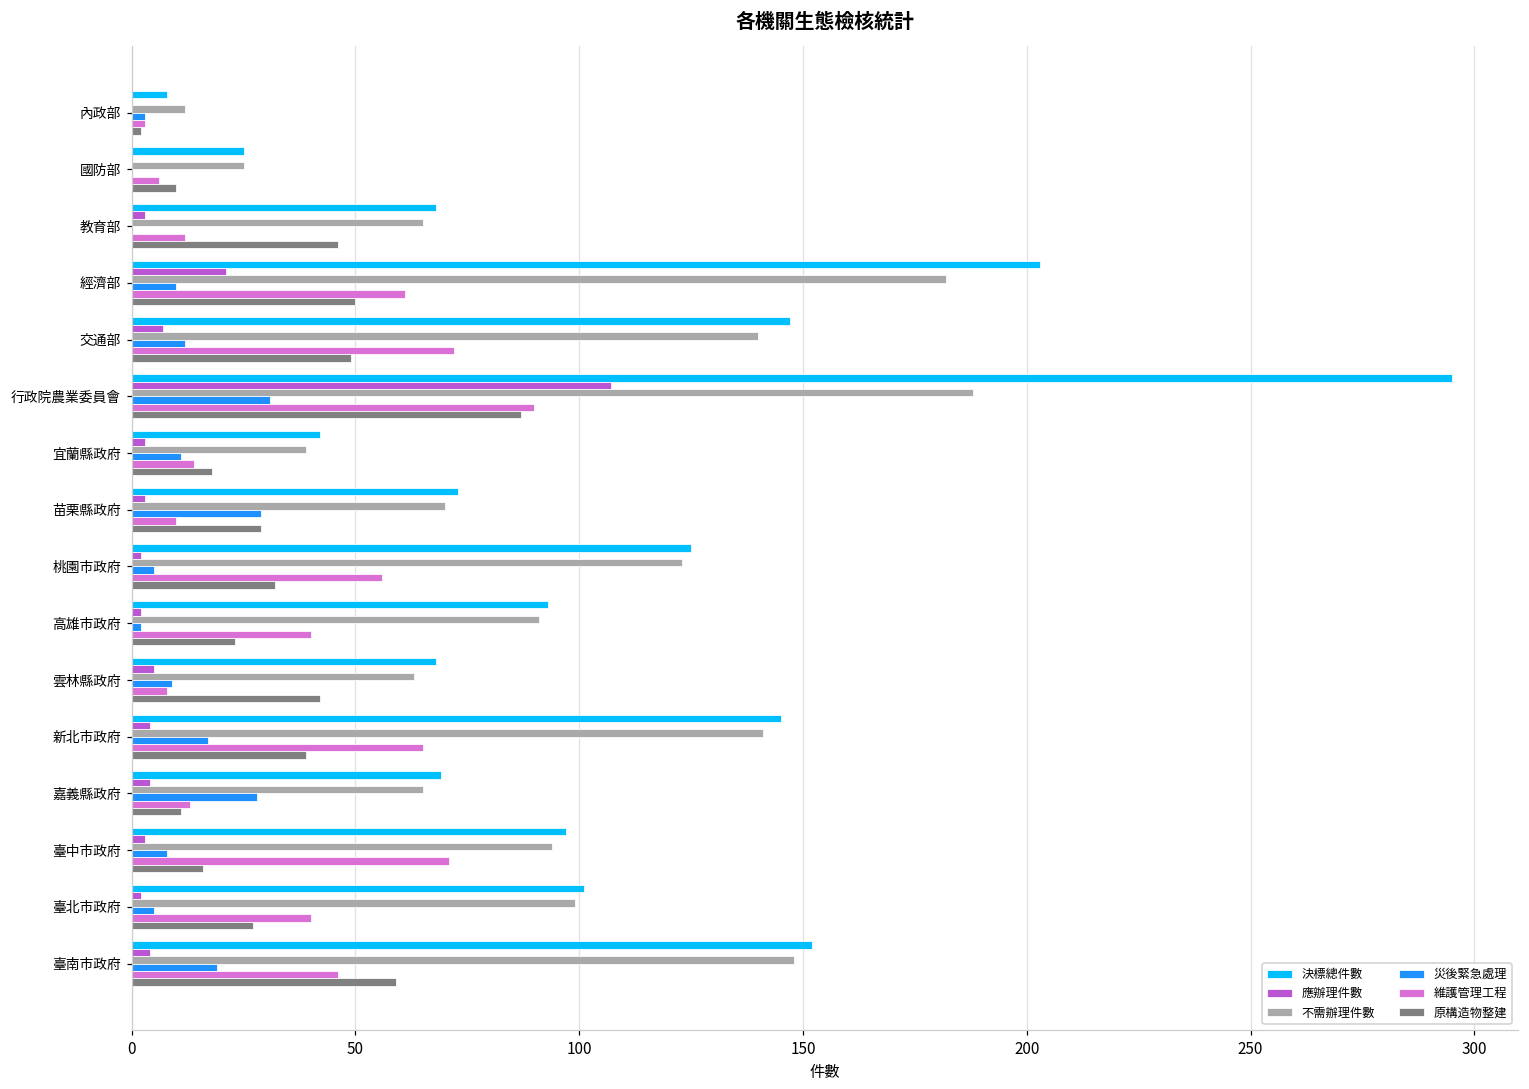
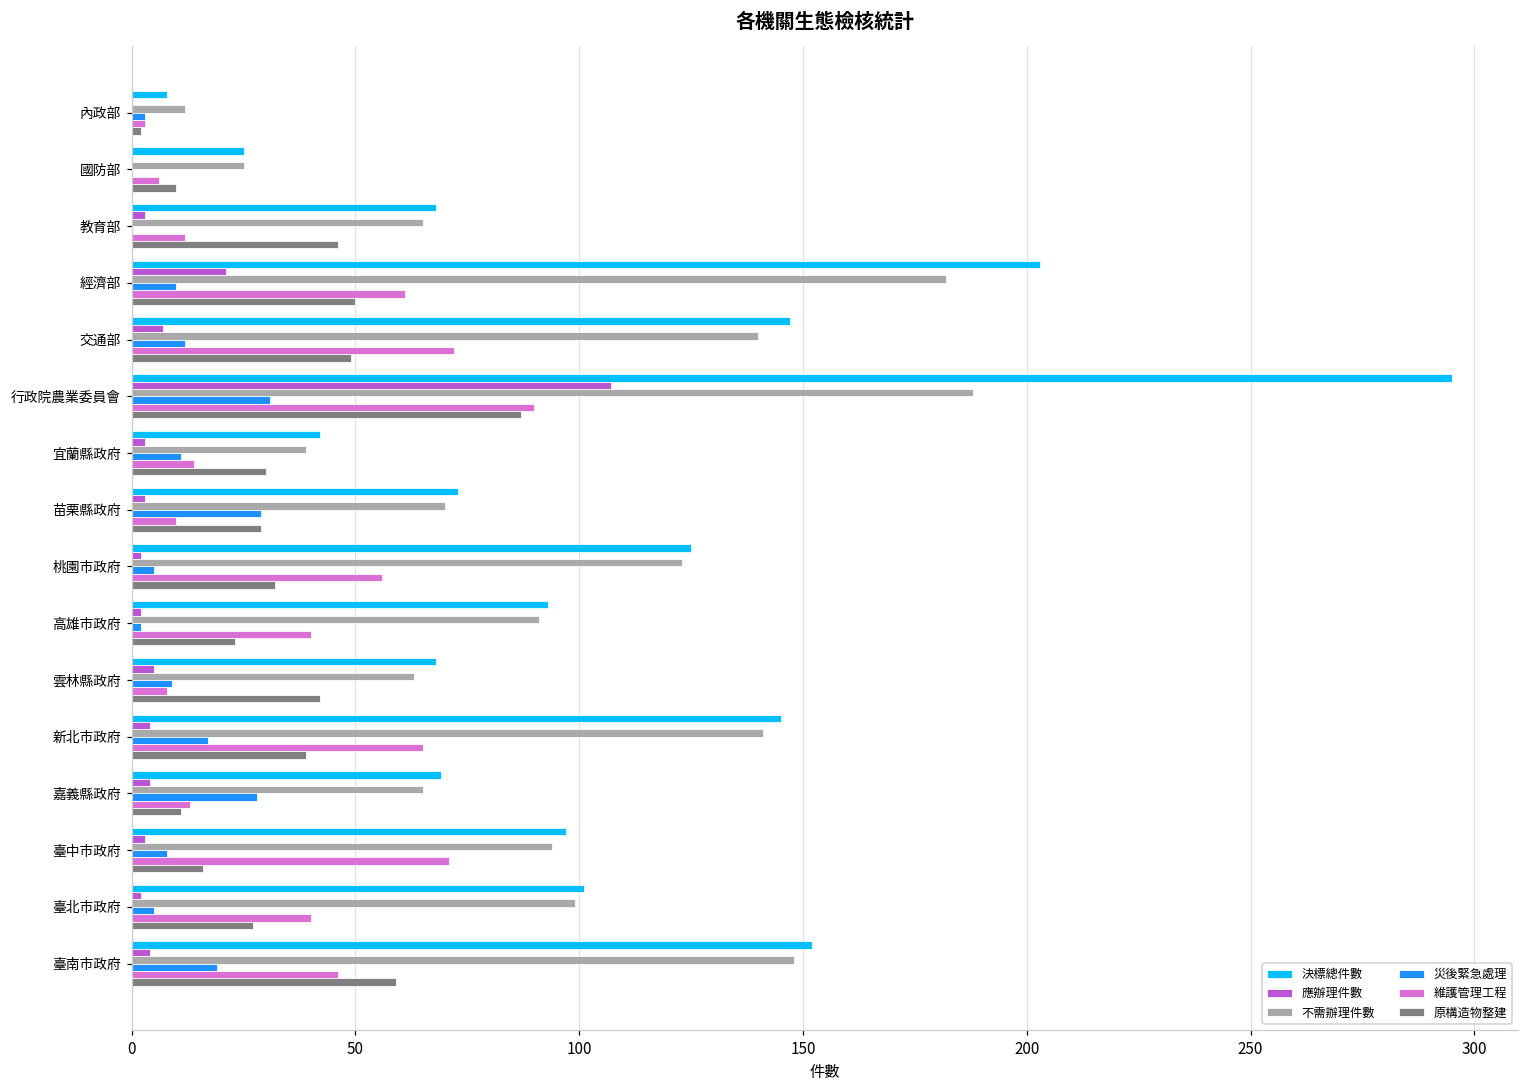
  {
    "不需辦理件數": {
      "內政部": 12,
      "國防部": 25,
      "教育部": 65,
      "經濟部": 182,
      "交通部": 140,
      "行政院農業委員會": 188,
      "宜蘭縣政府": 39,
      "苗栗縣政府": 70,
      "桃園市政府": 123,
      "高雄市政府": 91,
      "雲林縣政府": 63,
      "新北市政府": 141,
      "嘉義縣政府": 65,
      "臺中市政府": 94,
      "臺北市政府": 99,
      "臺南市政府": 148
    },
    "原構造物整建": {
      "內政部": 2,
      "國防部": 10,
      "教育部": 46,
      "經濟部": 50,
      "交通部": 49,
      "行政院農業委員會": 87,
-     "宜蘭縣政府": 18,
+     "宜蘭縣政府": 30,
      "苗栗縣政府": 29,
      "桃園市政府": 32,
      "高雄市政府": 23,
      "雲林縣政府": 42,
      "新北市政府": 39,
      "嘉義縣政府": 11,
      "臺中市政府": 16,
      "臺北市政府": 27,
      "臺南市政府": 59
    }
  }
